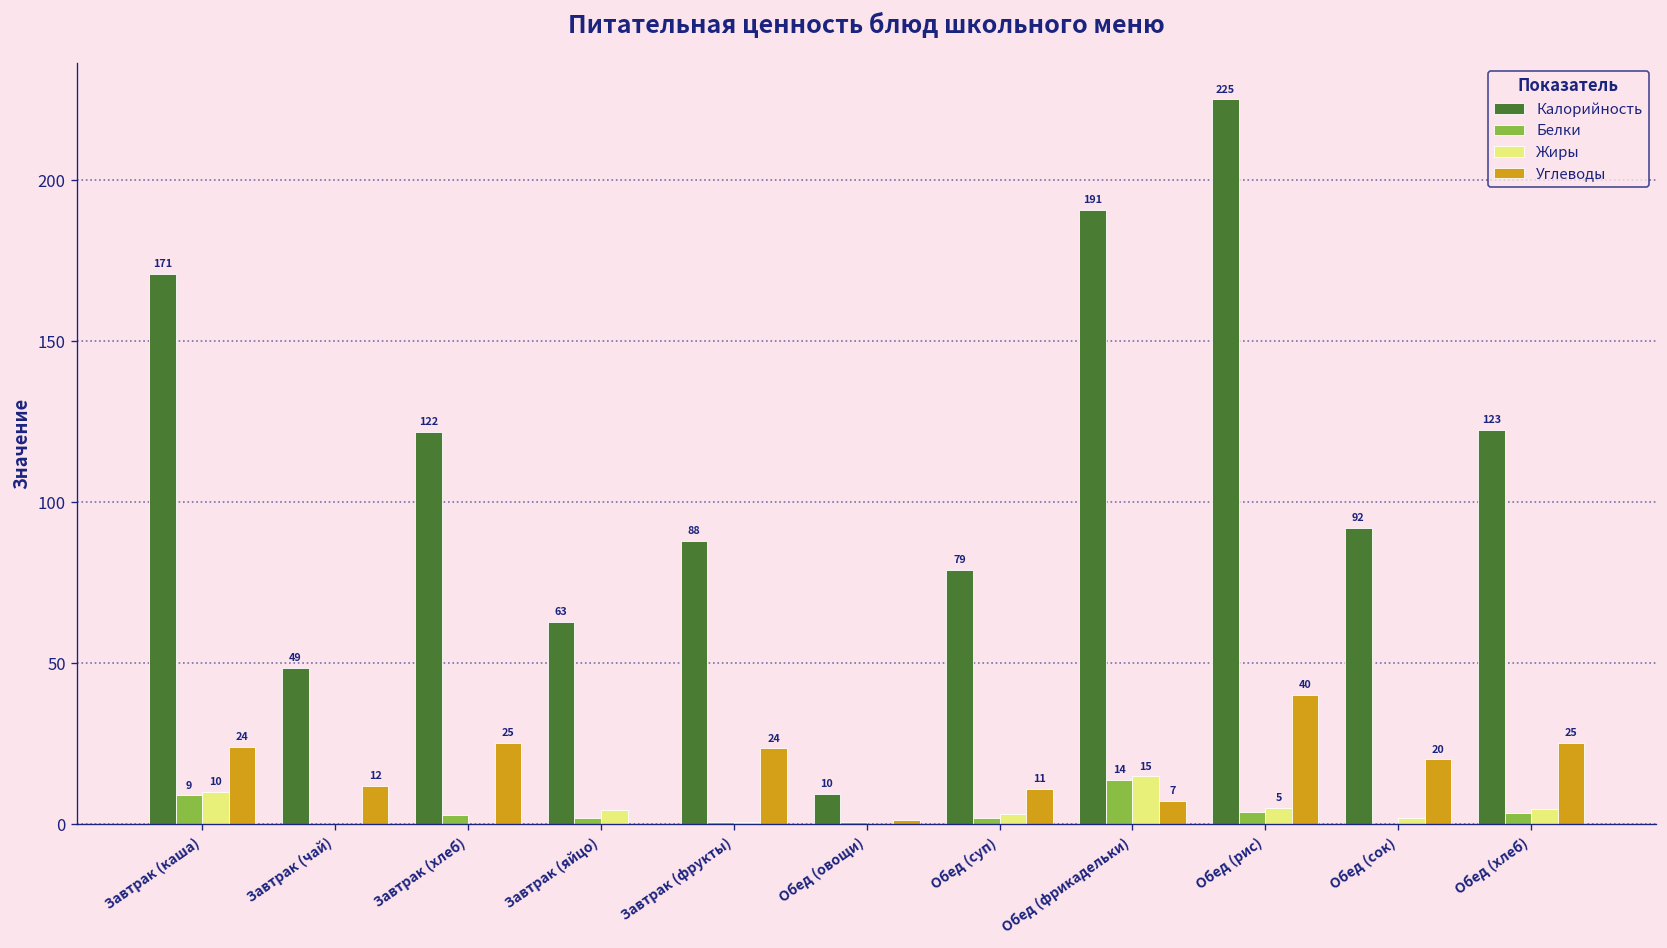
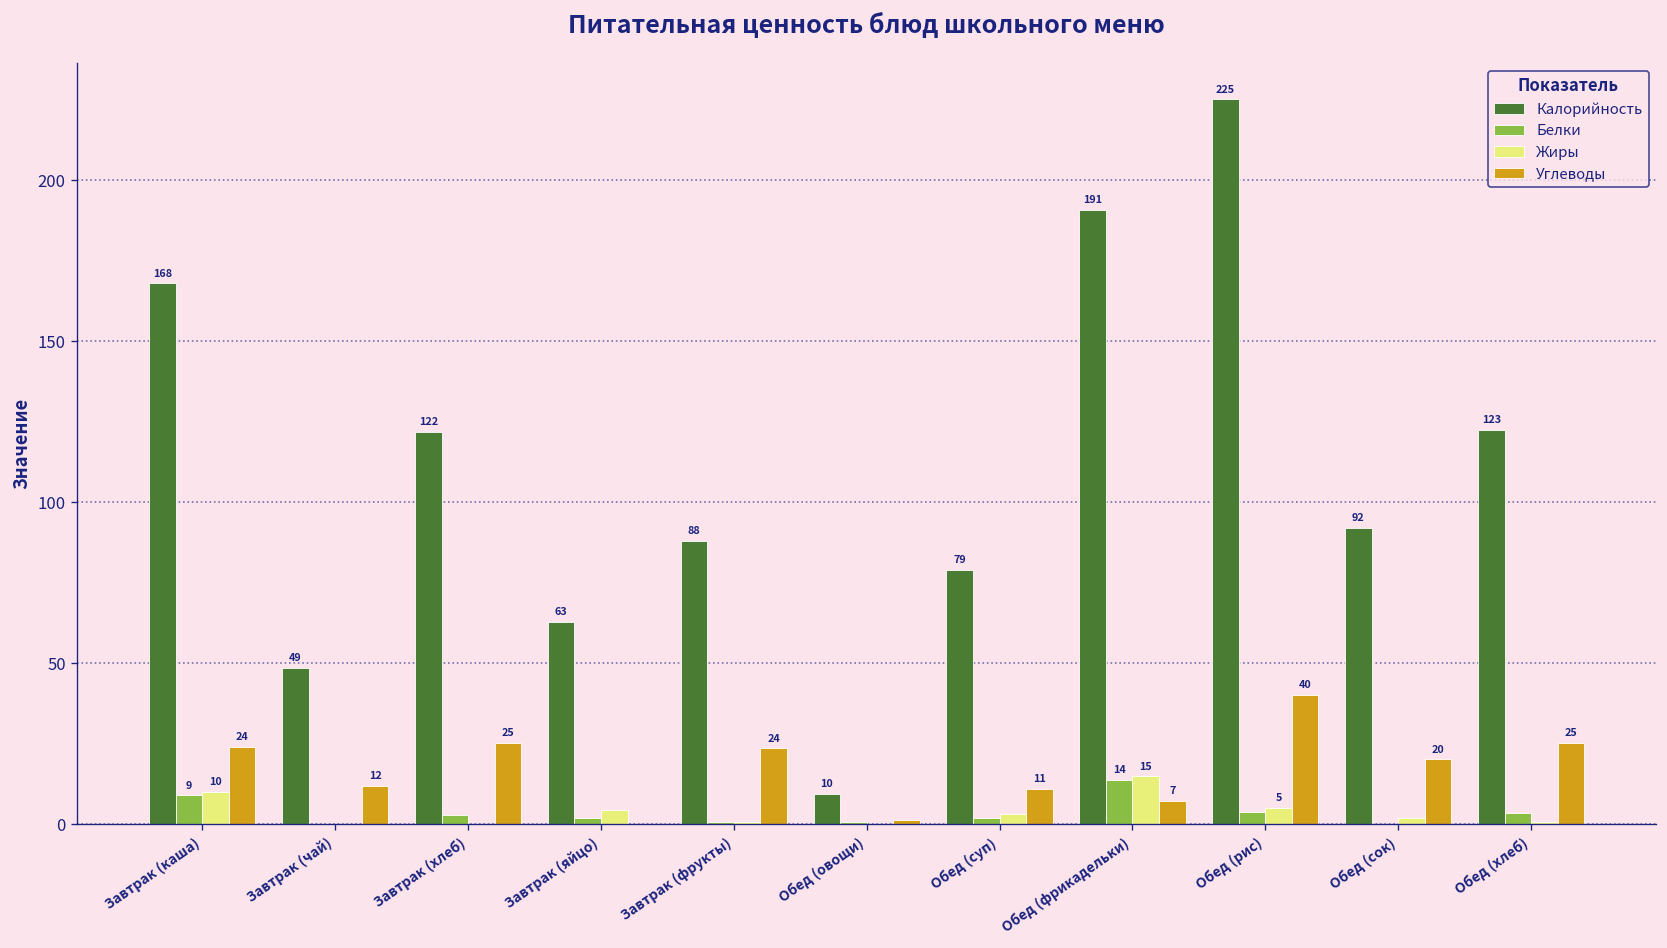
  {
    "Калорийность": {
-     "Завтрак (каша)": 171,
+     "Завтрак (каша)": 168,
      "Завтрак (чай)": 49,
      "Завтрак (хлеб)": 122,
      "Завтрак (яйцо)": 63,
      "Завтрак (фрукты)": 88,
      "Обед (овощи)": 10,
      "Обед (суп)": 79,
      "Обед (фрикадельки)": 191,
      "Обед (рис)": 225,
      "Обед (сок)": 92,
      "Обед (хлеб)": 123
    },
    "Белки": {
      "Завтрак (каша)": 9,
      "Обед (фрикадельки)": 14
    },
    "Жиры": {
      "Завтрак (чай)": 0,
      "Завтрак (хлеб)": 0,
      "Завтрак (яйцо)": 5,
      "Обед (суп)": 3,
      "Обед (сок)": 2,
-     "Обед (хлеб)": 5
+     "Обед (хлеб)": 1
    },
    "Углеводы": {
      "Завтрак (каша)": 24,
      "Завтрак (чай)": 12,
      "Завтрак (хлеб)": 25,
      "Завтрак (фрукты)": 24,
      "Обед (суп)": 11,
      "Обед (фрикадельки)": 7,
      "Обед (рис)": 40,
      "Обед (сок)": 20,
      "Обед (хлеб)": 25
    }
  }
